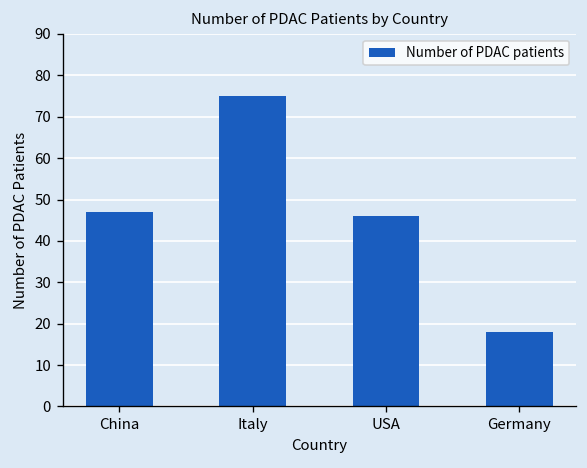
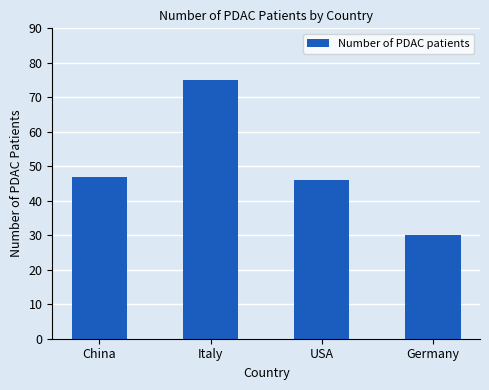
  {
    "China": 47,
    "Italy": 75,
    "USA": 46,
-   "Germany": 18
+   "Germany": 30
  }
